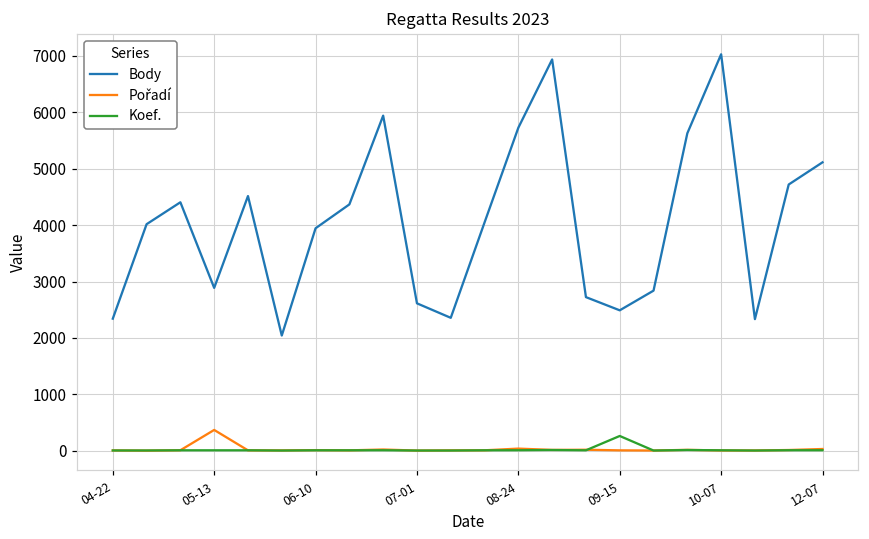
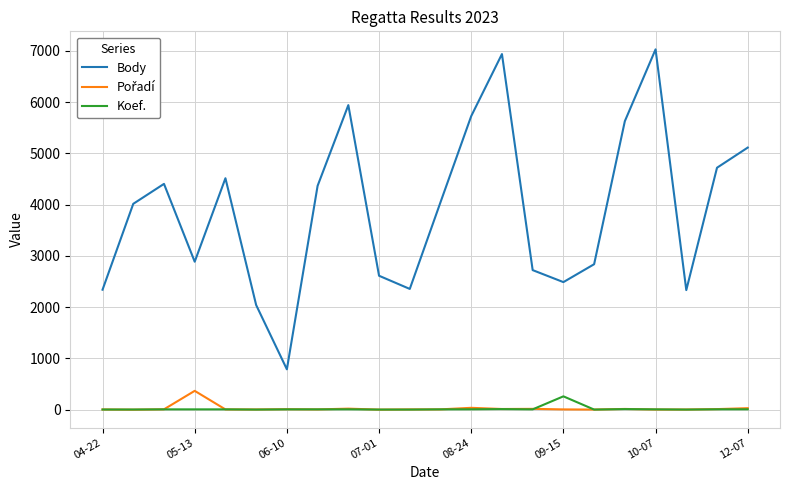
  {
    "Body": {
      "04-22": 2300,
      "05-13": 2900,
-     "06-10": 3900,
+     "06-10": 800,
      "07-01": 2600,
      "08-24": 5700,
      "09-15": 2500,
      "10-07": 7000,
      "12-07": 5100
    },
    "Pořadí": {
      "05-13": 400,
      "09-15": 0
    },
    "Koef.": {
      "05-13": 0,
      "09-15": 300
    }
  }
